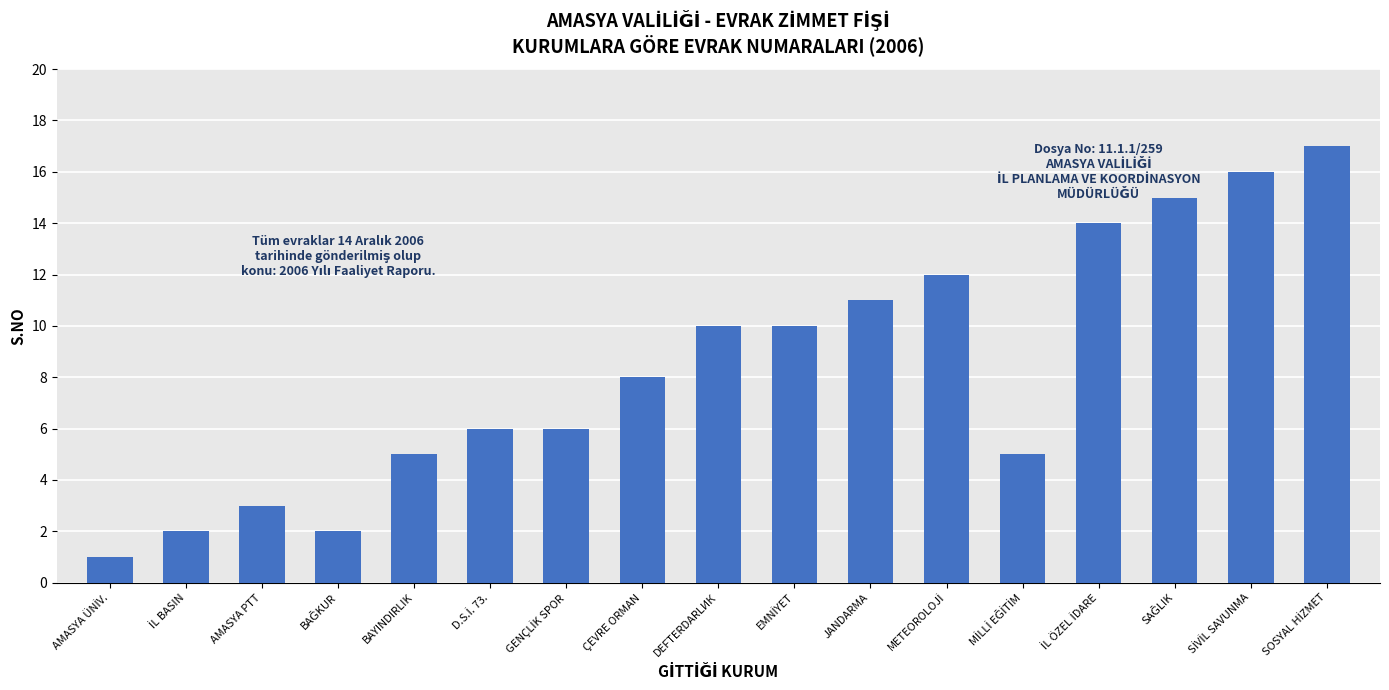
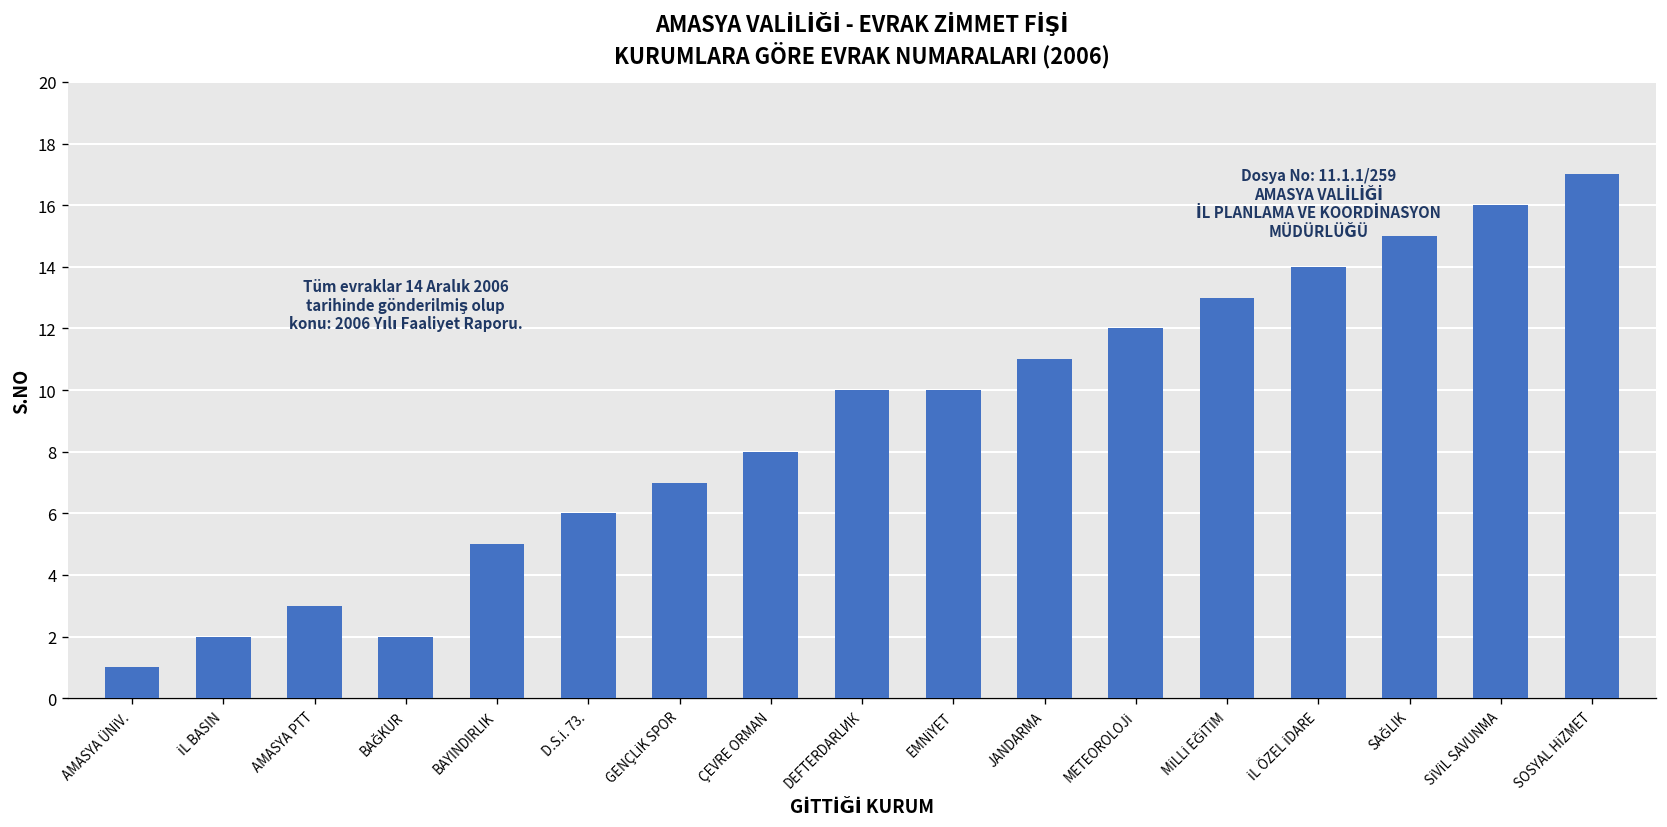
  {
    "AMASYA ÜNİV.": 1,
    "İL BASIN": 2,
    "AMASYA PTT": 3,
    "BAĞKUR": 2,
    "BAYINDIRLIK": 5,
    "D.S.İ. 73.": 6,
-   "GENÇLİK SPOR": 6,
+   "GENÇLİK SPOR": 7,
    "ÇEVRE ORMAN": 8,
    "DEFTERDARLИК": 10,
    "EMNİYET": 10,
    "JANDARMA": 11,
    "METEOROLOJİ": 12,
-   "MİLLİ EĞİTİM": 5,
+   "MİLLİ EĞİTİM": 13,
    "İL ÖZEL İDARE": 14,
    "SİVİL SAVUNMA": 16,
    "SOSYAL HİZMET": 17
  }
